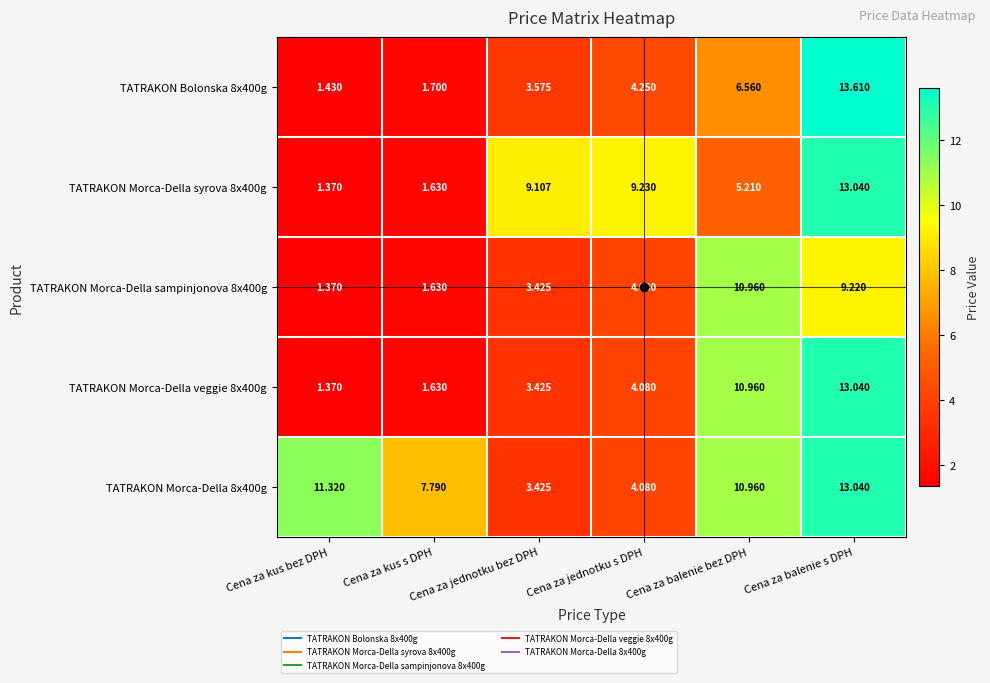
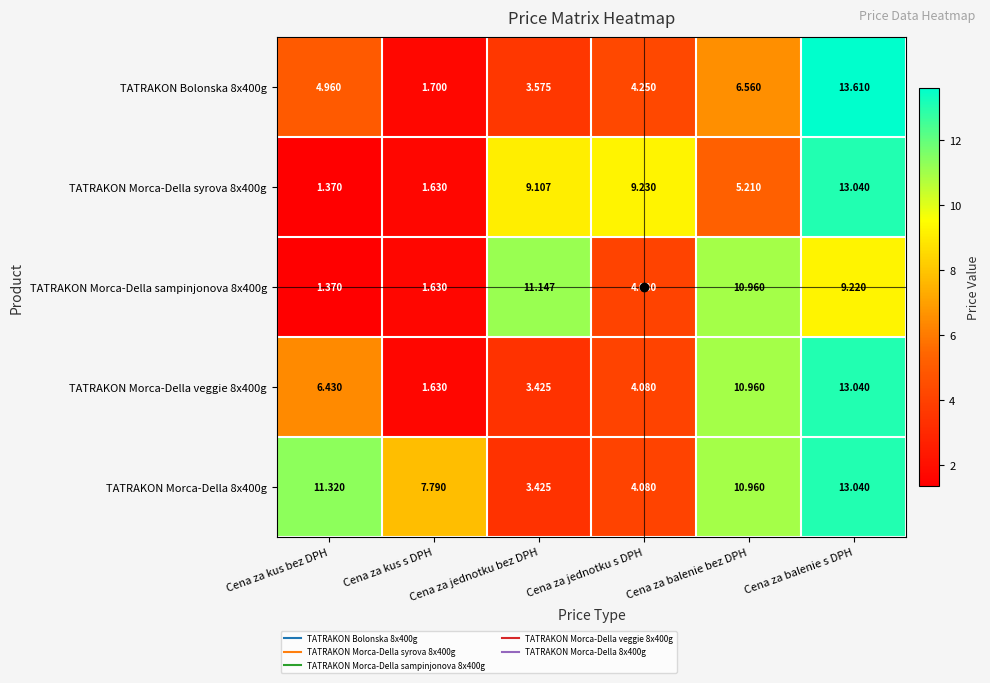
  {
    "TATRAKON Bolonska 8x400g": {
-     "Cena za kus bez DPH": 1.430,
+     "Cena za kus bez DPH": 4.960,
      "Cena za kus s DPH": 1.700,
      "Cena za jednotku bez DPH": 3.575,
      "Cena za jednotku s DPH": 4.250,
      "Cena za balenie bez DPH": 6.560,
      "Cena za balenie s DPH": 13.610
    },
    "TATRAKON Morca-Della syrova 8x400g": {
      "Cena za kus bez DPH": 1.370,
      "Cena za kus s DPH": 1.630,
      "Cena za jednotku bez DPH": 9.107,
      "Cena za jednotku s DPH": 9.230,
      "Cena za balenie bez DPH": 5.210,
      "Cena za balenie s DPH": 13.040
    },
    "TATRAKON Morca-Della sampinjonova 8x400g": {
      "Cena za kus bez DPH": 1.370,
      "Cena za kus s DPH": 1.630,
-     "Cena za jednotku bez DPH": 3.425,
+     "Cena za jednotku bez DPH": 11.147,
      "Cena za balenie bez DPH": 10.960,
      "Cena za balenie s DPH": 9.220
    },
    "TATRAKON Morca-Della veggie 8x400g": {
-     "Cena za kus bez DPH": 1.370,
+     "Cena za kus bez DPH": 6.430,
      "Cena za kus s DPH": 1.630,
      "Cena za jednotku bez DPH": 3.425,
      "Cena za jednotku s DPH": 4.080,
      "Cena za balenie bez DPH": 10.960,
      "Cena za balenie s DPH": 13.040
    },
    "TATRAKON Morca-Della 8x400g": {
      "Cena za kus bez DPH": 11.320,
      "Cena za kus s DPH": 7.790,
      "Cena za jednotku bez DPH": 3.425,
      "Cena za jednotku s DPH": 4.080,
      "Cena za balenie bez DPH": 10.960,
      "Cena za balenie s DPH": 13.040
    }
  }
